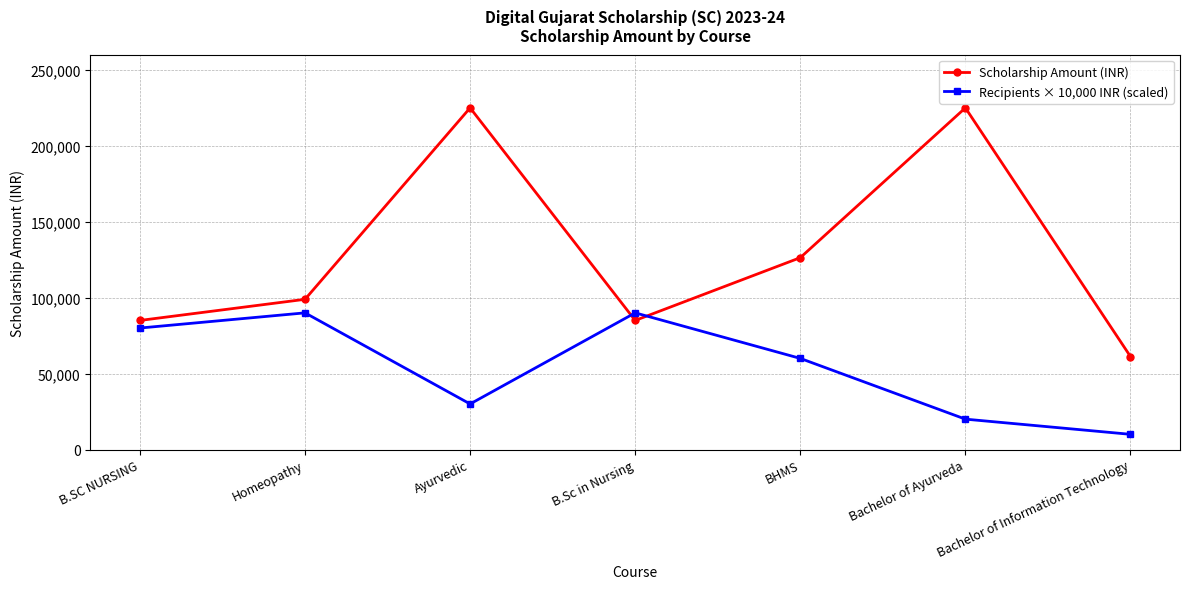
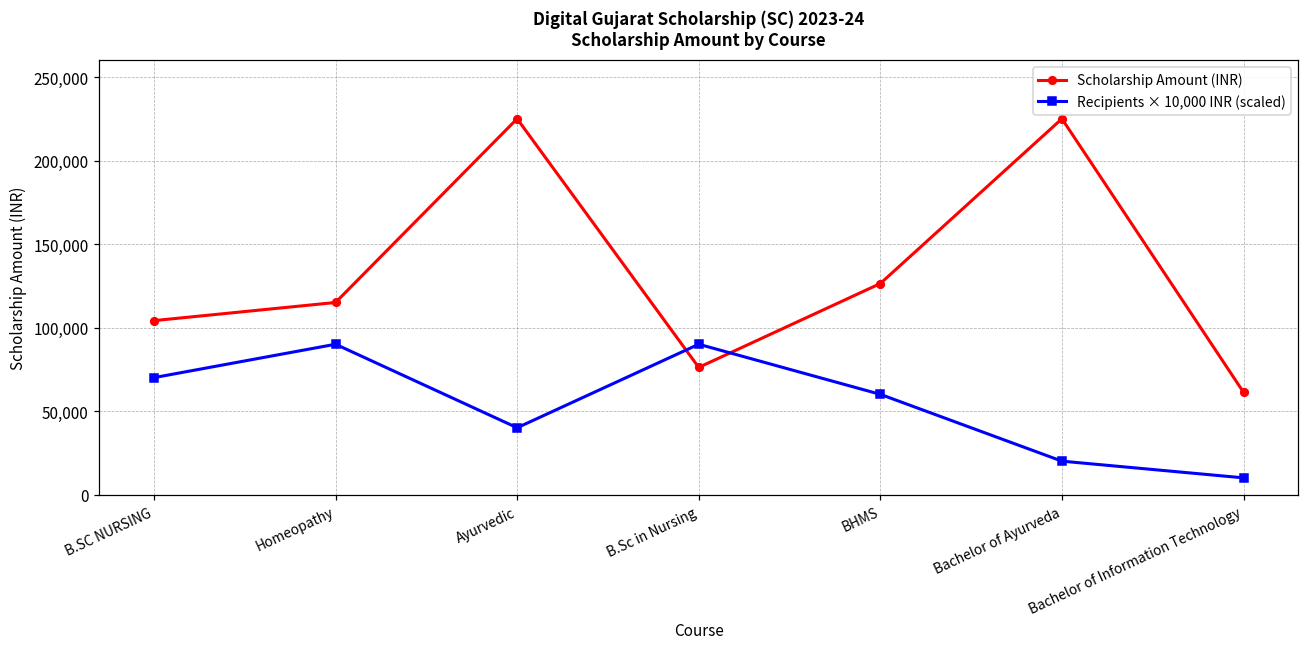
  {
    "Scholarship Amount (INR)": {
-     "B.SC NURSING": "85,000",
-     "Homeopathy": "99,000",
+     "B.SC NURSING": "104,000",
+     "Homeopathy": "115,000",
      "Ayurvedic": "225,000",
-     "B.Sc in Nursing": "85,000",
+     "B.Sc in Nursing": "76,000",
      "BHMS": "126,000",
      "Bachelor of Ayurveda": "225,000",
      "Bachelor of Information Technology": "61,000"
    },
    "Recipients × 10,000 INR (scaled)": {
-     "B.SC NURSING": "80,000",
+     "B.SC NURSING": "70,000",
      "Homeopathy": "90,000",
-     "Ayurvedic": "30,000",
+     "Ayurvedic": "40,000",
      "B.Sc in Nursing": "90,000",
      "BHMS": "60,000",
      "Bachelor of Ayurveda": "20,000",
      "Bachelor of Information Technology": "10,000"
    }
  }
